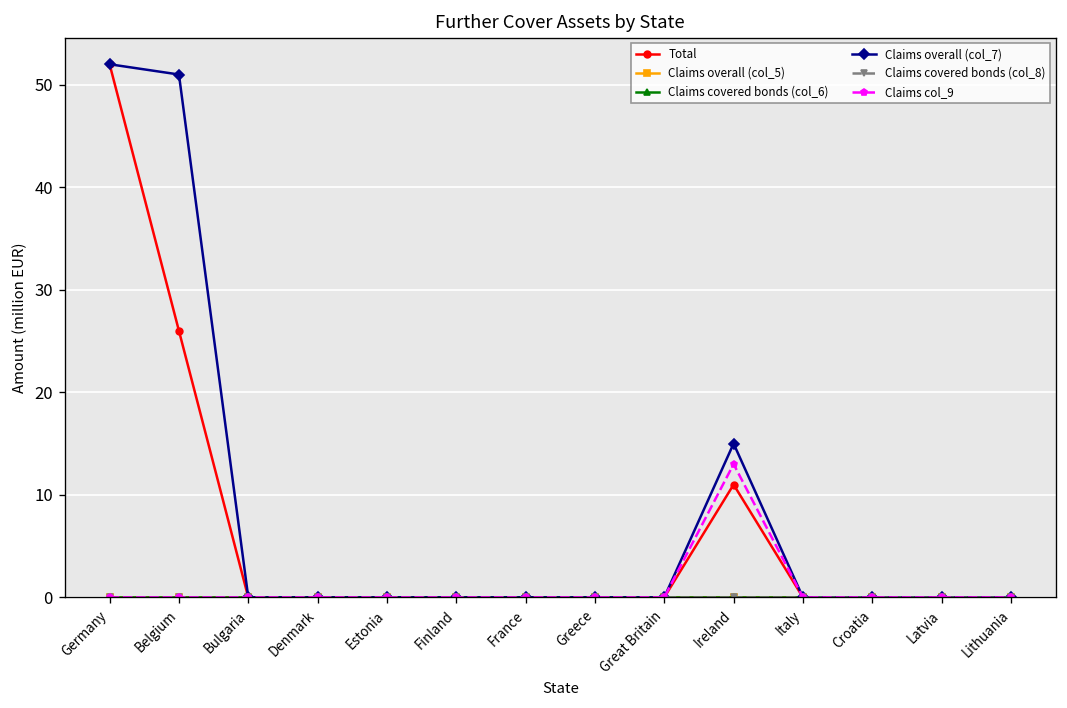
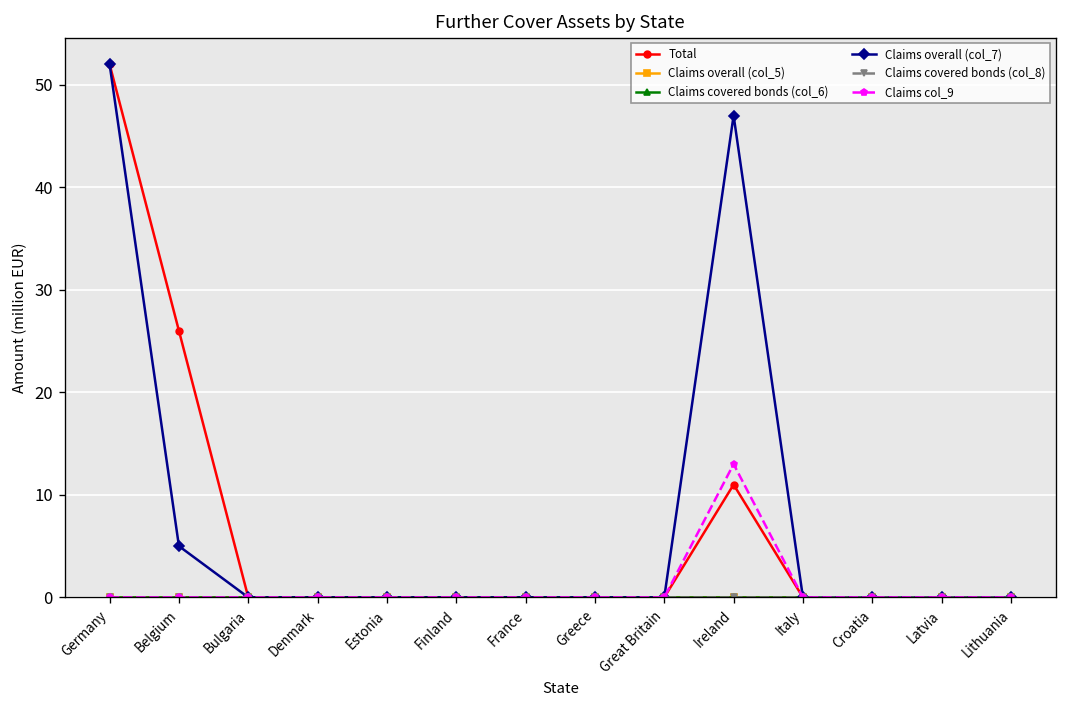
  {
    "Total": {
      "Belgium": 26,
      "Ireland": 11
    },
    "Claims covered bonds (col_8)": {
      "Ireland": 0
    },
    "Claims overall (col_7)": {
-     "Belgium": 51,
-     "Ireland": 15
+     "Belgium": 5,
+     "Ireland": 47
    },
    "Claims col_9": {
      "Ireland": 13
    }
  }
